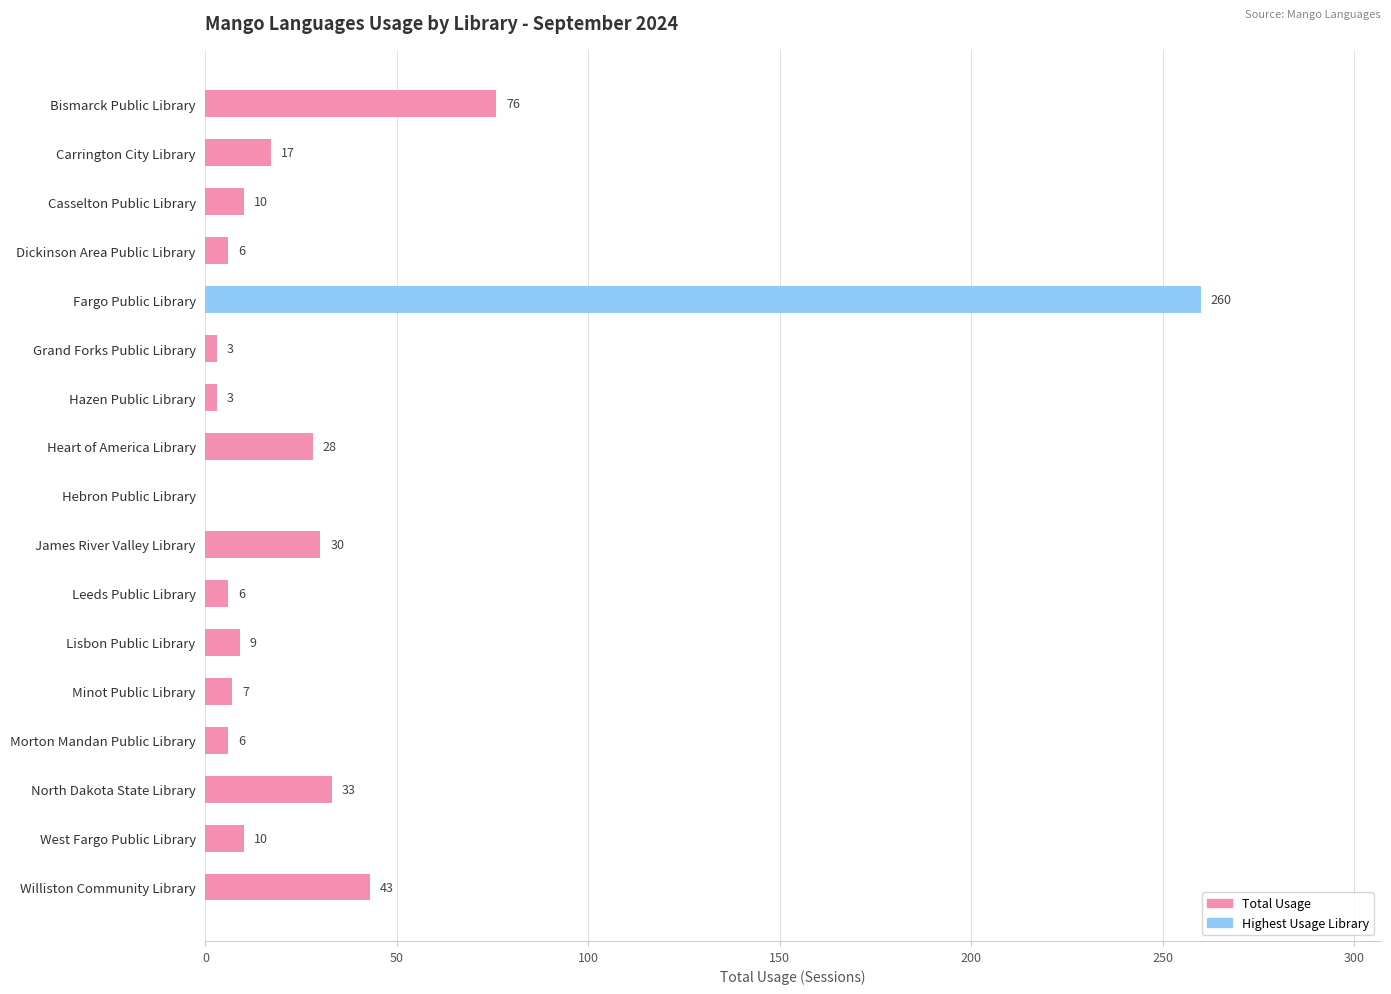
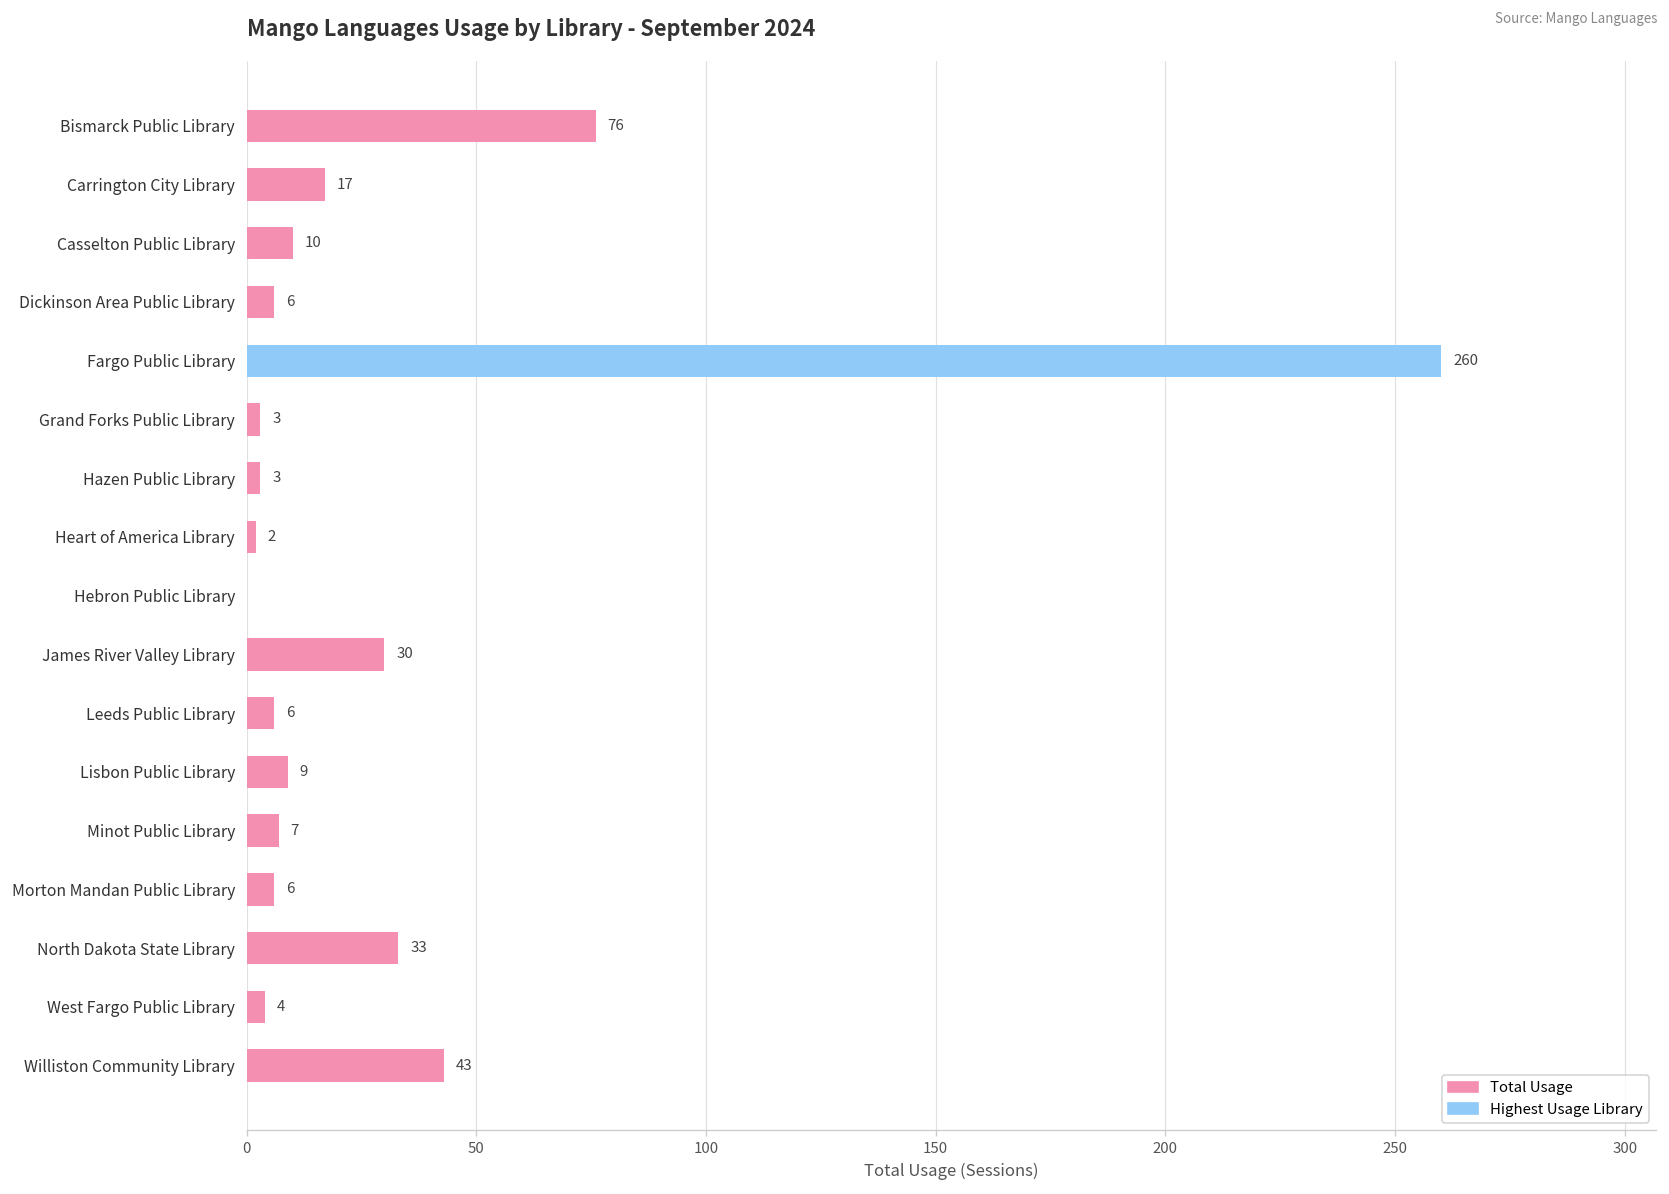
  {
    "Bismarck Public Library": 76,
    "Carrington City Library": 17,
    "Casselton Public Library": 10,
    "Dickinson Area Public Library": 6,
    "Fargo Public Library": 260,
    "Grand Forks Public Library": 3,
    "Hazen Public Library": 3,
-   "Heart of America Library": 28,
+   "Heart of America Library": 2,
    "James River Valley Library": 30,
    "Leeds Public Library": 6,
    "Lisbon Public Library": 9,
    "Minot Public Library": 7,
    "Morton Mandan Public Library": 6,
    "North Dakota State Library": 33,
-   "West Fargo Public Library": 10,
+   "West Fargo Public Library": 4,
    "Williston Community Library": 43
  }
